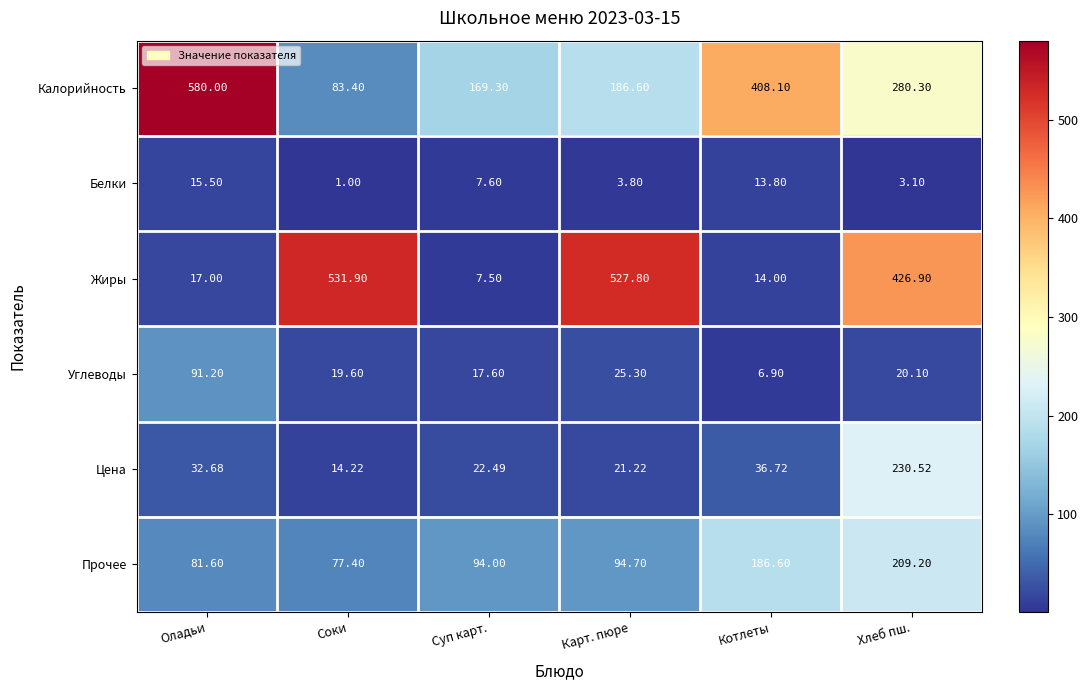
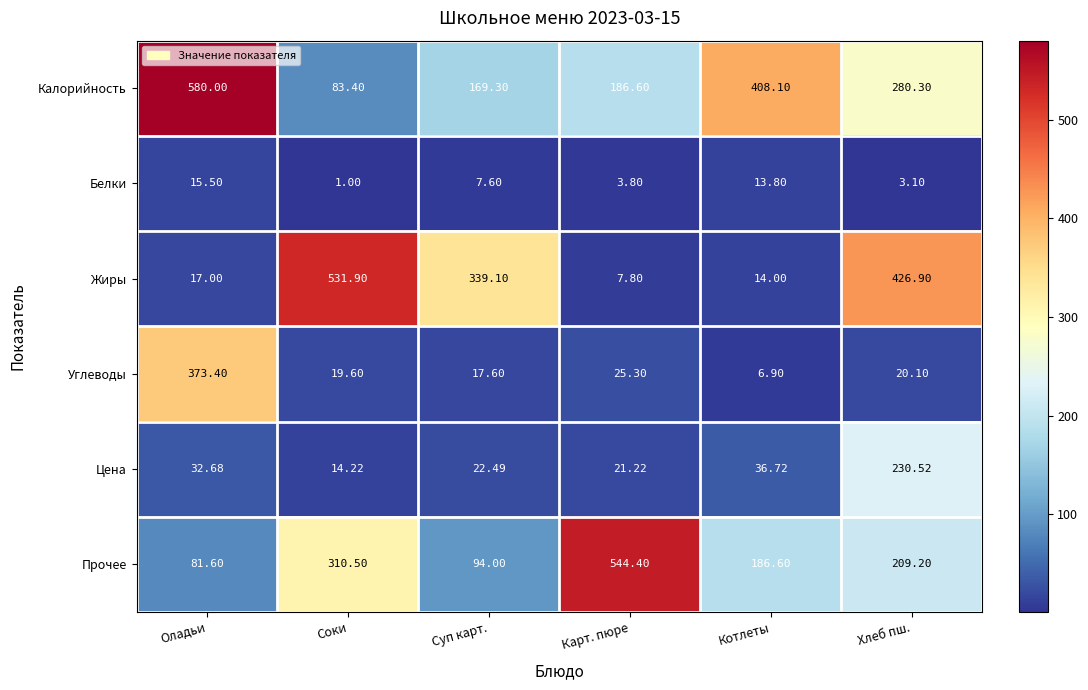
  {
    "Калорийность": {
      "Оладьи": 580.00,
      "Соки": 83.40,
      "Суп карт.": 169.30,
      "Карт. пюре": 186.60,
      "Котлеты": 408.10,
      "Хлеб пш.": 280.30
    },
    "Белки": {
      "Оладьи": 15.50,
      "Соки": 1.00,
      "Суп карт.": 7.60,
      "Карт. пюре": 3.80,
      "Котлеты": 13.80,
      "Хлеб пш.": 3.10
    },
    "Жиры": {
      "Оладьи": 17.00,
      "Соки": 531.90,
-     "Суп карт.": 7.50,
-     "Карт. пюре": 527.80,
+     "Суп карт.": 339.10,
+     "Карт. пюре": 7.80,
      "Котлеты": 14.00,
      "Хлеб пш.": 426.90
    },
    "Углеводы": {
-     "Оладьи": 91.20,
+     "Оладьи": 373.40,
      "Соки": 19.60,
      "Суп карт.": 17.60,
      "Карт. пюре": 25.30,
      "Котлеты": 6.90,
      "Хлеб пш.": 20.10
    },
    "Цена": {
      "Оладьи": 32.68,
      "Соки": 14.22,
      "Суп карт.": 22.49,
      "Карт. пюре": 21.22,
      "Котлеты": 36.72,
      "Хлеб пш.": 230.52
    },
    "Прочее": {
      "Оладьи": 81.60,
-     "Соки": 77.40,
+     "Соки": 310.50,
      "Суп карт.": 94.00,
-     "Карт. пюре": 94.70,
+     "Карт. пюре": 544.40,
      "Котлеты": 186.60,
      "Хлеб пш.": 209.20
    }
  }
